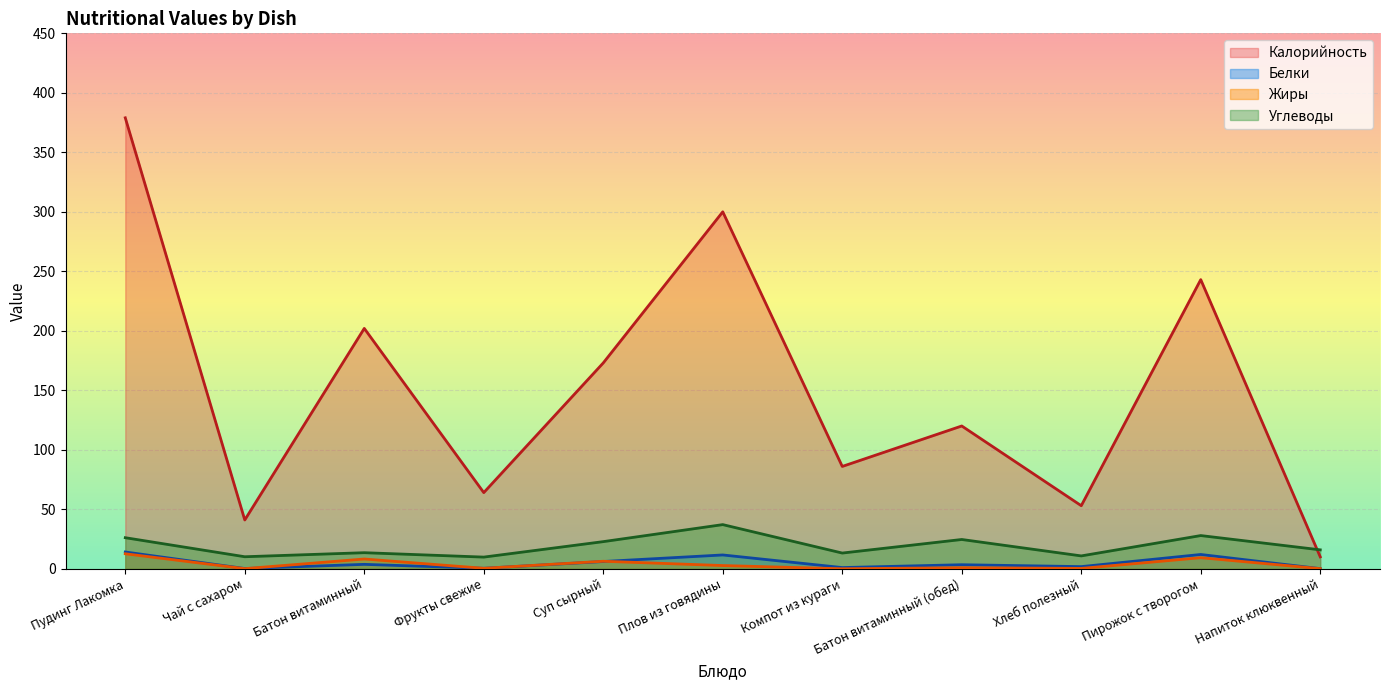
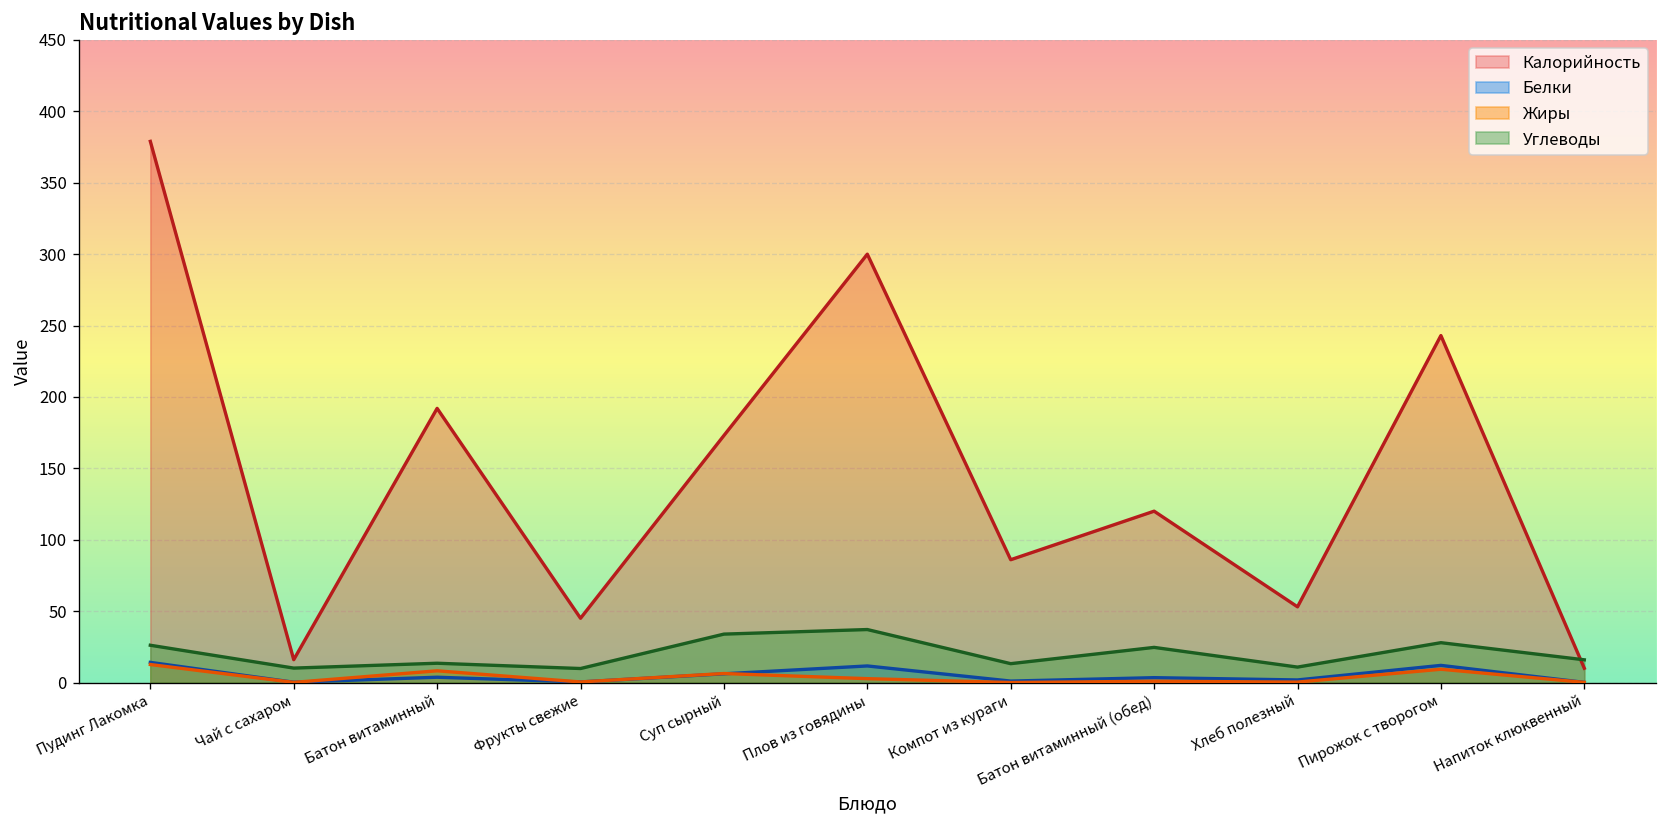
  {
    "Калорийность": {
      "Пудинг Лакомка": 379,
-     "Чай с сахаром": 41,
-     "Батон витаминный": 202,
-     "Фрукты свежие": 64,
+     "Чай с сахаром": 16,
+     "Батон витаминный": 192,
+     "Фрукты свежие": 45,
      "Суп сырный": 173,
      "Плов из говядины": 300,
      "Компот из кураги": 86,
      "Батон витаминный (обед)": 120,
      "Хлеб полезный": 53,
      "Пирожок с творогом": 243,
      "Напиток клюквенный": 10
    },
    "Белки": {
      "Батон витаминный": 4,
      "Плов из говядины": 12,
      "Батон витаминный (обед)": 3,
      "Пирожок с творогом": 12
    },
    "Жиры": {
      "Батон витаминный": 8,
      "Плов из говядины": 3,
      "Батон витаминный (обед)": 1,
      "Пирожок с творогом": 9
    },
    "Углеводы": {
      "Пудинг Лакомка": 26,
      "Чай с сахаром": 10,
      "Батон витаминный": 14,
      "Фрукты свежие": 10,
-     "Суп сырный": 23,
+     "Суп сырный": 34,
      "Плов из говядины": 37,
      "Компот из кураги": 13,
      "Батон витаминный (обед)": 25,
      "Хлеб полезный": 11,
      "Пирожок с творогом": 28,
      "Напиток клюквенный": 16
    }
  }
